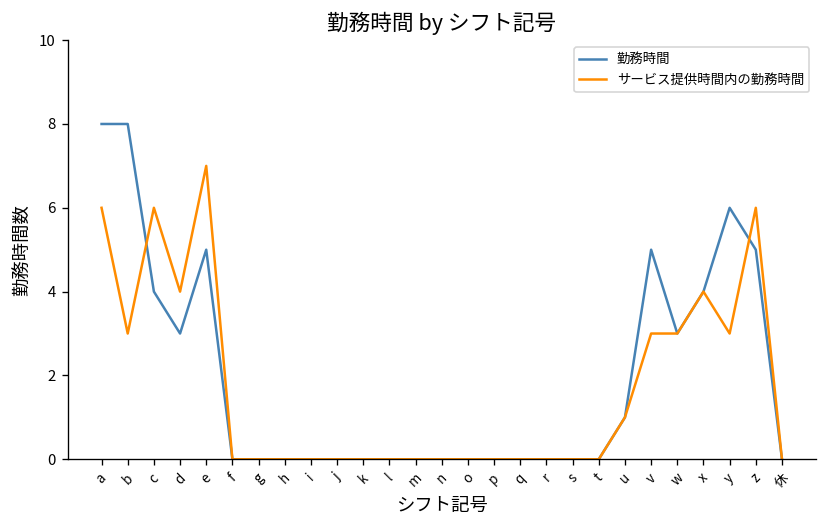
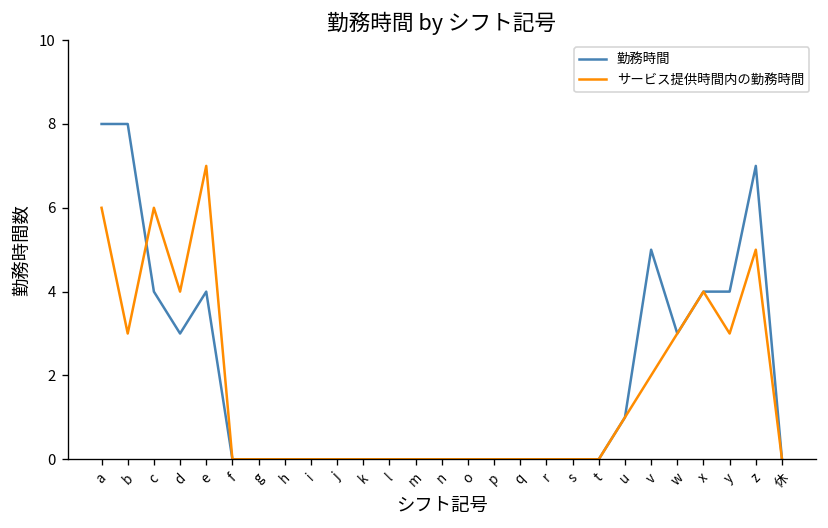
  {
    "勤務時間": {
      "a": 8,
      "b": 8,
      "c": 4,
      "d": 3,
-     "e": 5,
+     "e": 4,
      "v": 5,
-     "y": 6,
-     "z": 5
+     "y": 4,
+     "z": 7
    },
    "サービス提供時間内の勤務時間": {
      "a": 6,
      "b": 3,
      "c": 6,
      "d": 4,
      "e": 7,
-     "v": 3,
+     "v": 2,
      "y": 3,
-     "z": 6
+     "z": 5
    }
  }
